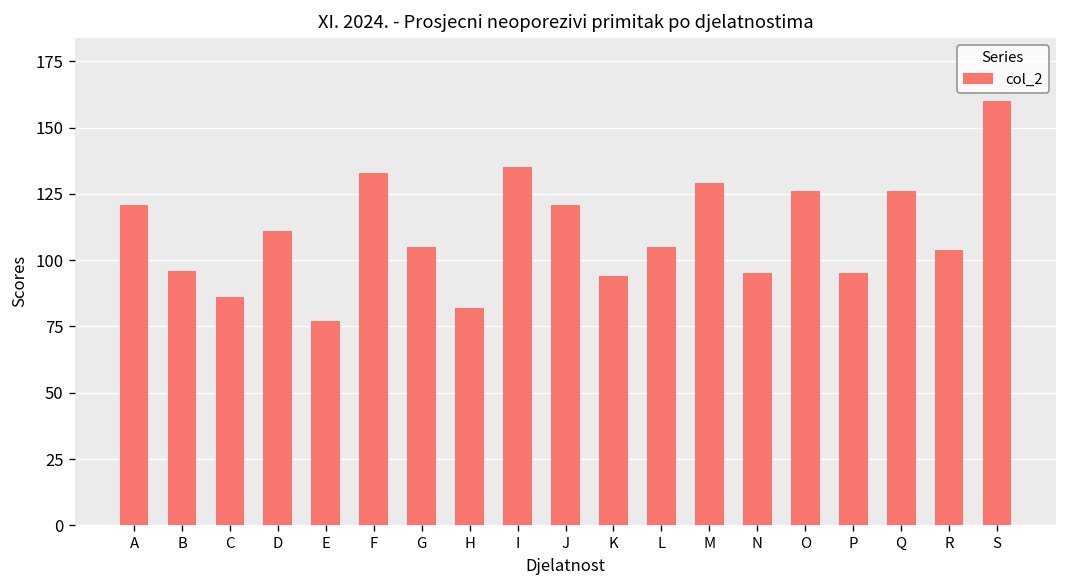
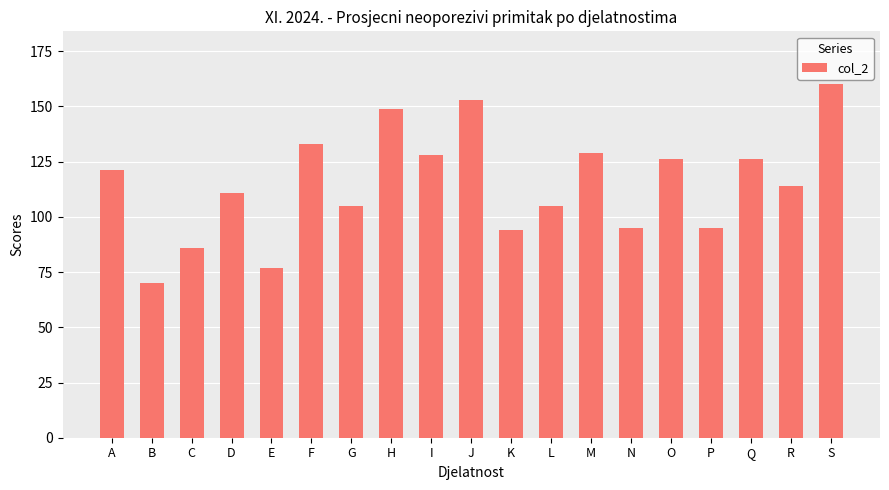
  {
    "A": 121,
-   "B": 96,
+   "B": 70,
    "C": 86,
    "D": 111,
    "E": 77,
    "F": 133,
    "G": 105,
-   "H": 82,
-   "I": 135,
-   "J": 121,
+   "H": 149,
+   "I": 128,
+   "J": 153,
    "K": 94,
    "L": 105,
    "M": 129,
    "N": 95,
    "O": 126,
    "P": 95,
    "Q": 126,
-   "R": 104,
+   "R": 114,
    "S": 160
  }
